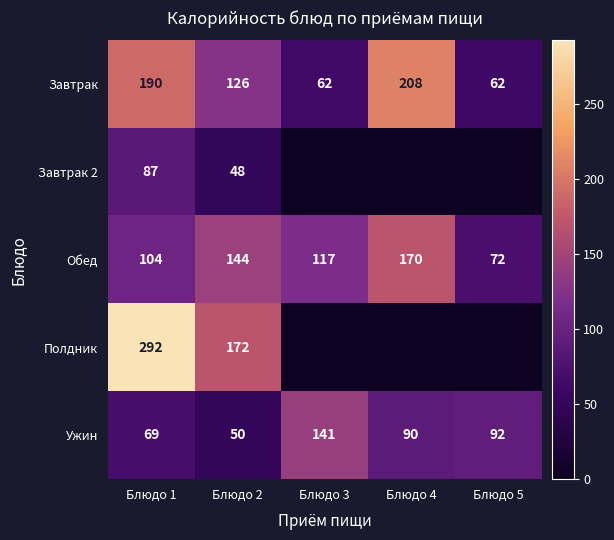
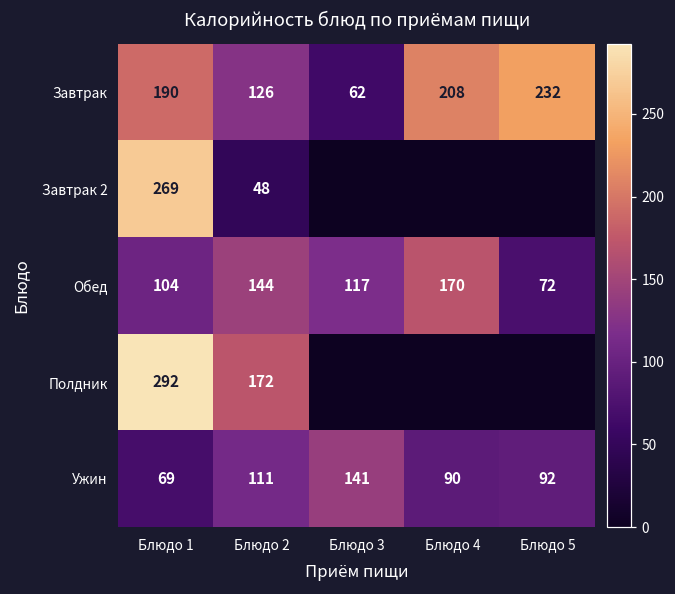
  {
    "Завтрак": {
      "Блюдо 1": 190,
      "Блюдо 2": 126,
      "Блюдо 3": 62,
      "Блюдо 4": 208,
-     "Блюдо 5": 62
+     "Блюдо 5": 232
    },
    "Завтрак 2": {
-     "Блюдо 1": 87,
+     "Блюдо 1": 269,
      "Блюдо 2": 48
    },
    "Обед": {
      "Блюдо 1": 104,
      "Блюдо 2": 144,
      "Блюдо 3": 117,
      "Блюдо 4": 170,
      "Блюдо 5": 72
    },
    "Полдник": {
      "Блюдо 1": 292,
      "Блюдо 2": 172
    },
    "Ужин": {
      "Блюдо 1": 69,
-     "Блюдо 2": 50,
+     "Блюдо 2": 111,
      "Блюдо 3": 141,
      "Блюдо 4": 90,
      "Блюдо 5": 92
    }
  }
